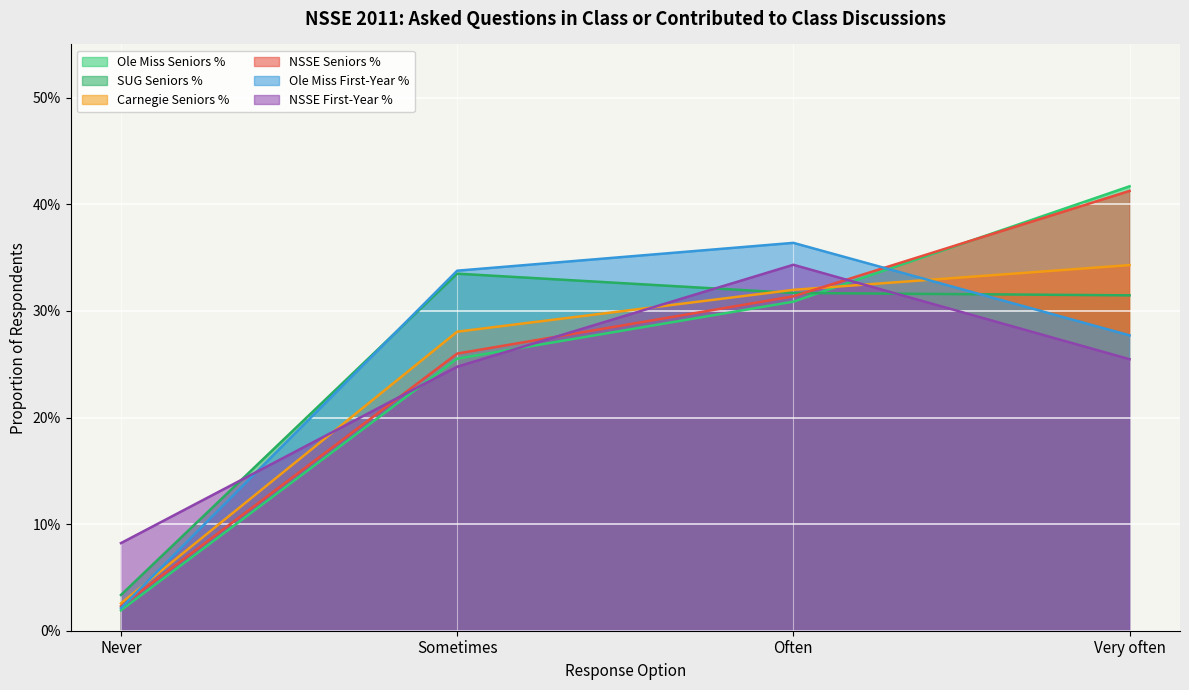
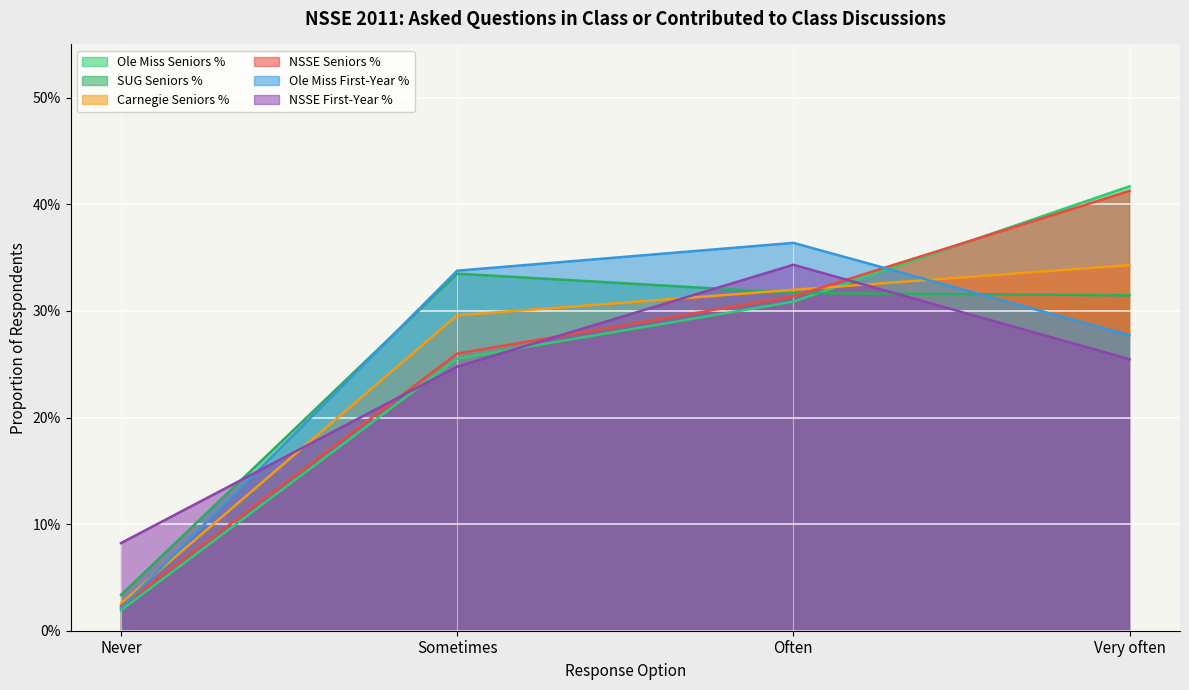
  {
    "Carnegie Seniors %": {
      "Never": "2.6%",
-     "Sometimes": "28.1%",
+     "Sometimes": "29.6%",
      "Often": "32.0%",
      "Very often": "34.3%"
    },
    "NSSE Seniors %": {
      "Sometimes": "26.0%",
      "Often": "31.4%",
      "Very often": "41.3%"
    },
    "Ole Miss First-Year %": {
      "Sometimes": "33.8%",
      "Often": "36.4%",
      "Very often": "27.7%"
    },
    "NSSE First-Year %": {
      "Never": "8.2%",
      "Sometimes": "24.8%",
      "Often": "34.3%",
      "Very often": "25.5%"
    }
  }
